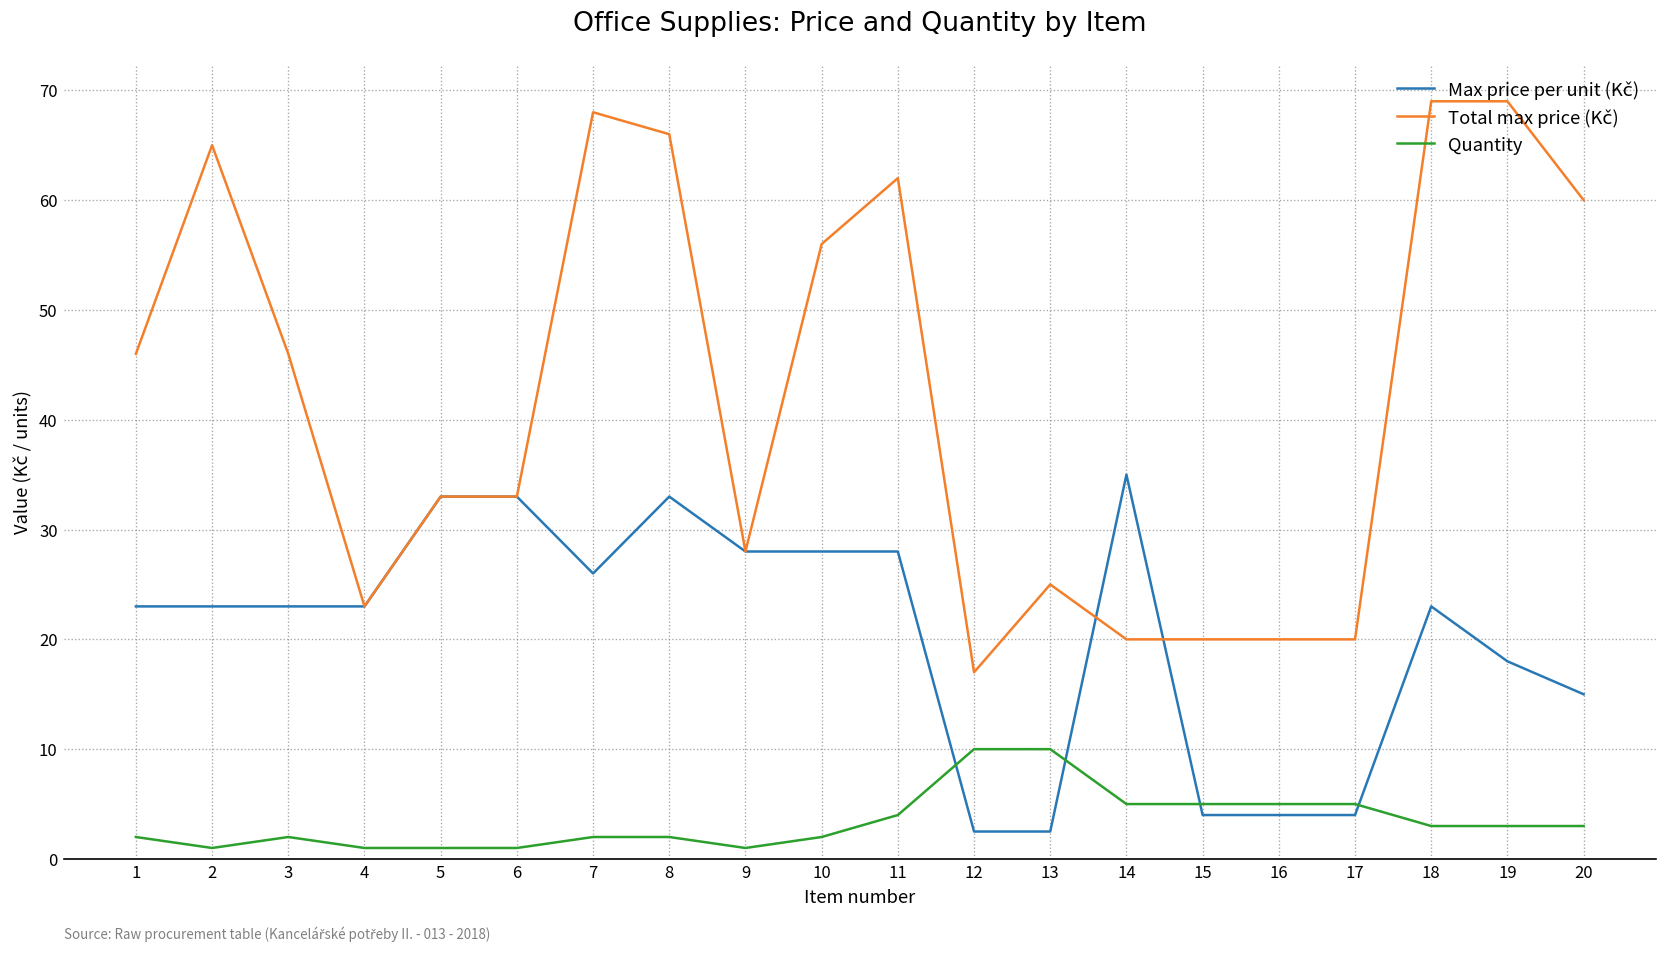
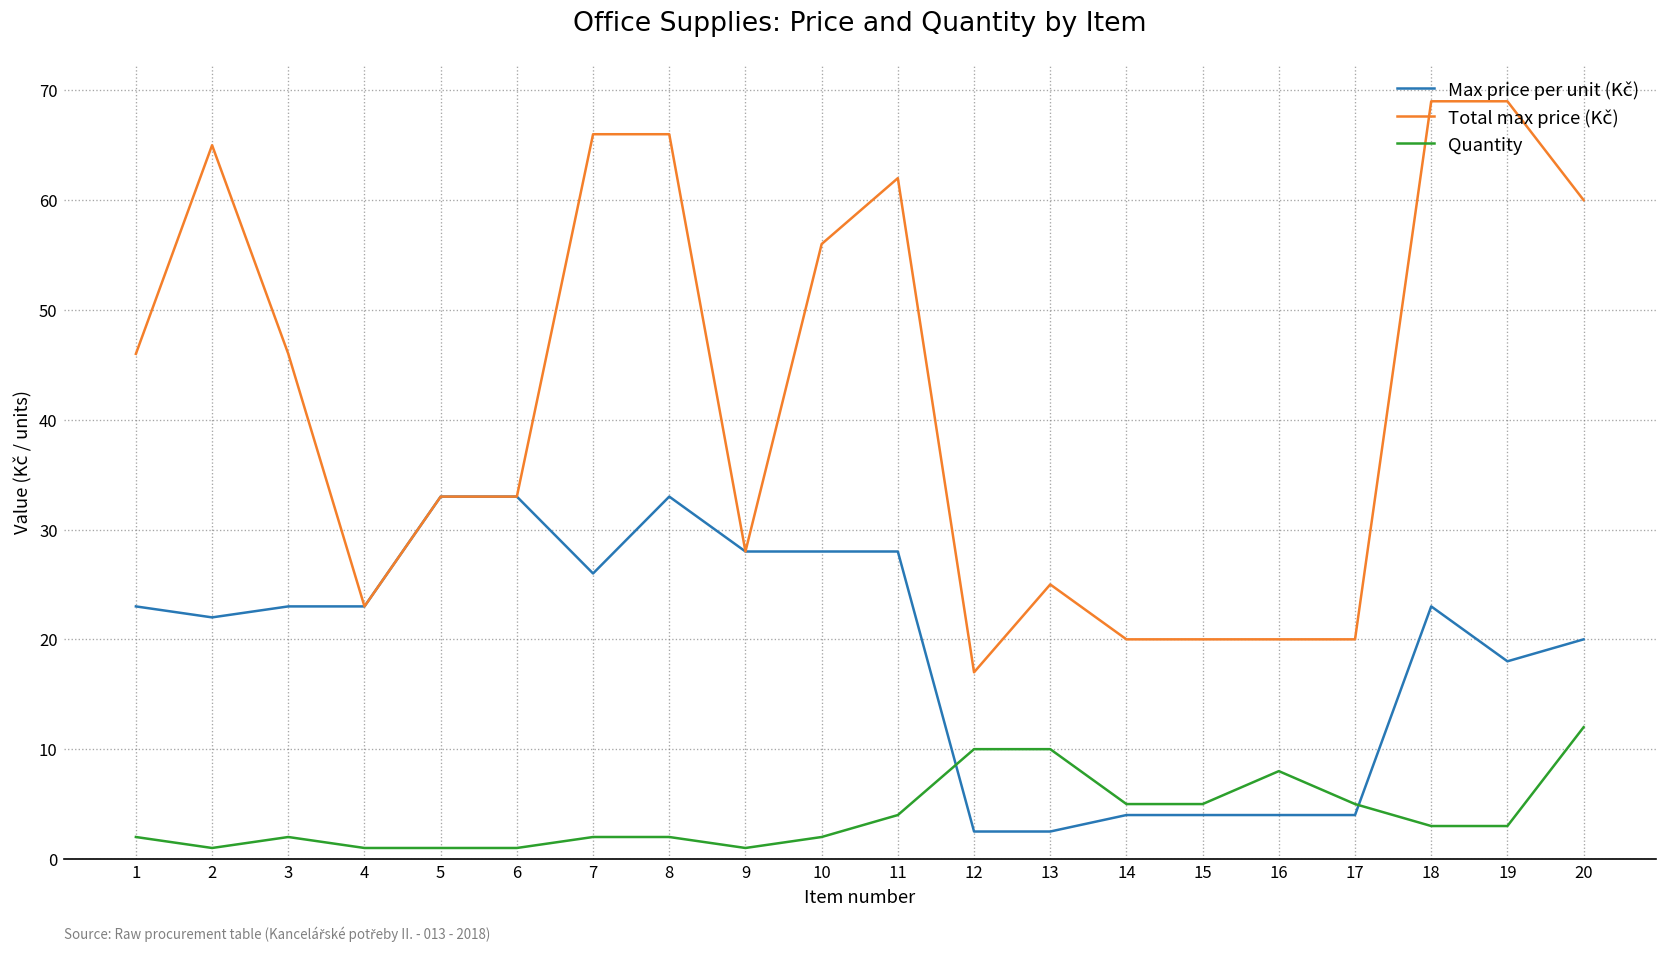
  {
    "Max price per unit (Kč)": {
      "1": 23,
-     "2": 23,
+     "2": 22,
      "3": 23,
      "7": 26,
      "8": 33,
      "10": 28,
      "11": 28,
      "12": 3,
      "13": 3,
-     "14": 35,
+     "14": 4,
      "15": 4,
      "16": 4,
      "17": 4,
      "18": 23,
      "19": 18,
-     "20": 15
+     "20": 20
    },
    "Total max price (Kč)": {
      "1": 46,
      "2": 65,
      "3": 46,
-     "7": 68,
+     "7": 66,
      "8": 66,
      "10": 56,
      "11": 62,
      "12": 17,
      "13": 25,
      "14": 20,
      "15": 20,
      "16": 20,
      "17": 20,
      "18": 69,
      "19": 69,
      "20": 60
    },
    "Quantity": {
      "1": 2,
      "2": 1,
      "3": 2,
      "4": 1,
      "5": 1,
      "6": 1,
      "7": 2,
      "8": 2,
      "9": 1,
      "10": 2,
      "11": 4,
      "12": 10,
      "13": 10,
      "14": 5,
      "15": 5,
-     "16": 5,
+     "16": 8,
      "17": 5,
      "18": 3,
      "19": 3,
-     "20": 3
+     "20": 12
    }
  }
